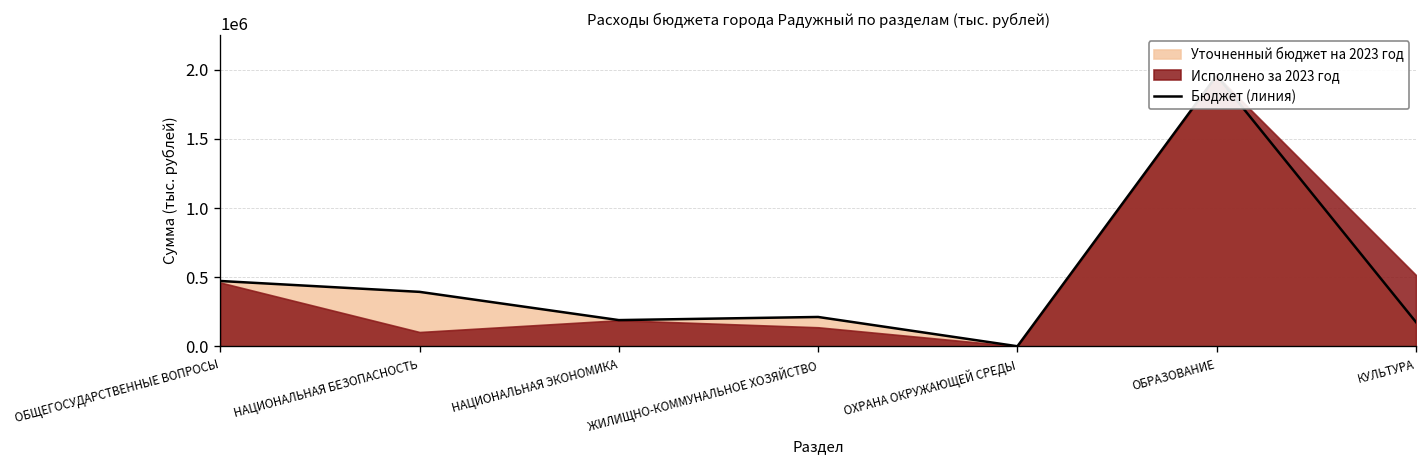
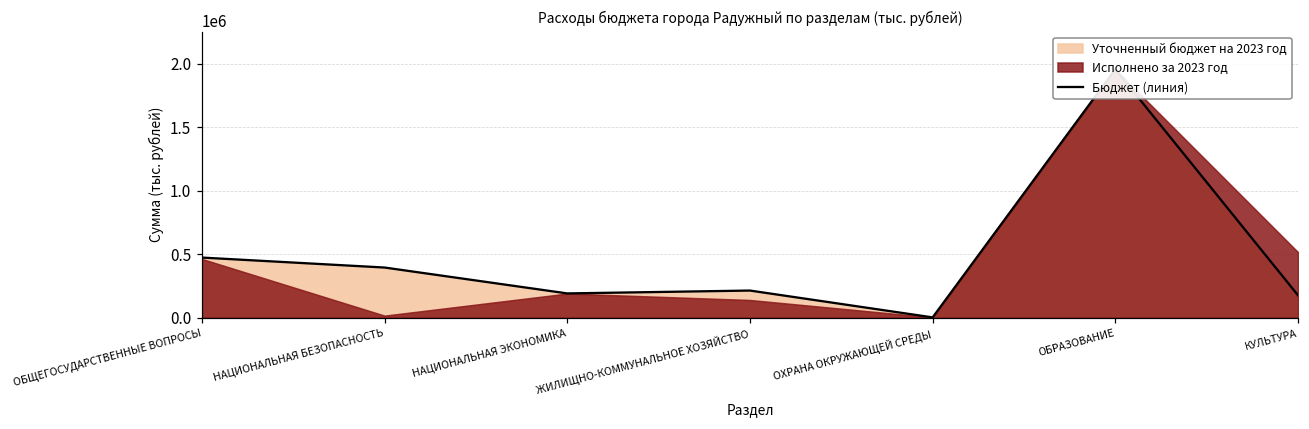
  {
    "Уточненный бюджет на 2023 год": {
      "НАЦИОНАЛЬНАЯ БЕЗОПАСНОСТЬ": 390000,
      "ЖИЛИЩНО-КОММУНАЛЬНОЕ ХОЗЯЙСТВО": 210000,
      "КУЛЬТУРА": 180000
    },
    "Исполнено за 2023 год": {
-     "НАЦИОНАЛЬНАЯ БЕЗОПАСНОСТЬ": 100000,
+     "НАЦИОНАЛЬНАЯ БЕЗОПАСНОСТЬ": 20000,
      "ЖИЛИЩНО-КОММУНАЛЬНОЕ ХОЗЯЙСТВО": 140000,
      "КУЛЬТУРА": 520000
    }
  }
